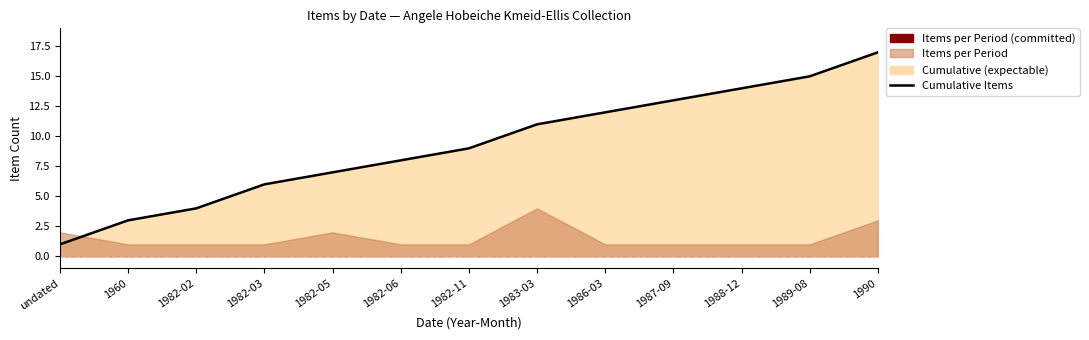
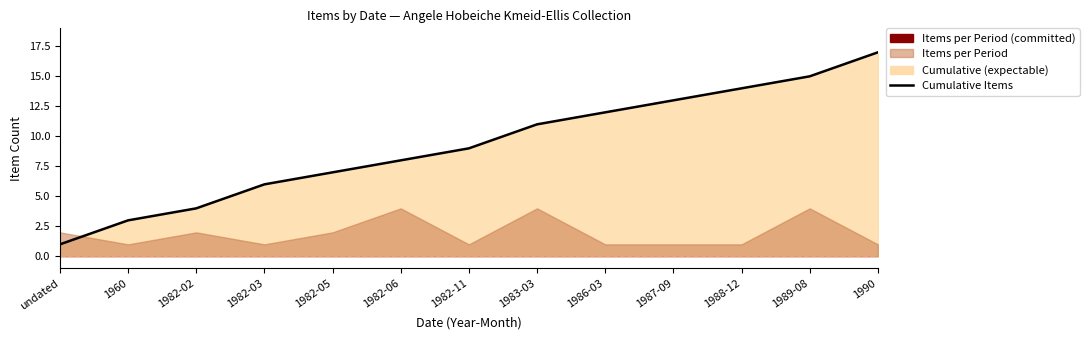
  {
    "Items per Period": {
      "undated": 2,
      "1960": 1,
-     "1982-02": 1,
+     "1982-02": 2,
      "1982-03": 1,
      "1982-05": 2,
-     "1982-06": 1,
+     "1982-06": 4,
      "1982-11": 1,
      "1983-03": 4,
      "1986-03": 1,
      "1987-09": 1,
      "1988-12": 1,
-     "1989-08": 1,
-     "1990": 3
+     "1989-08": 4,
+     "1990": 1
    }
  }
